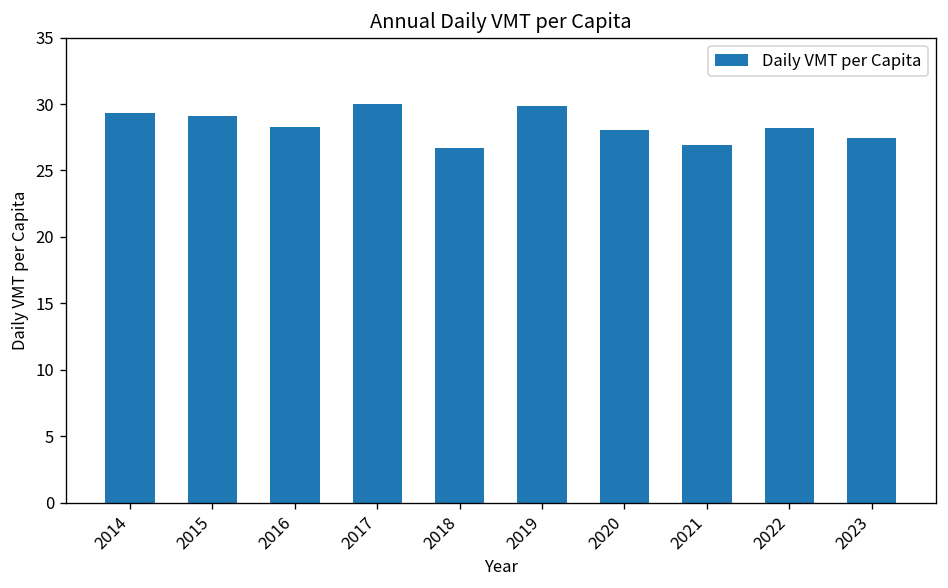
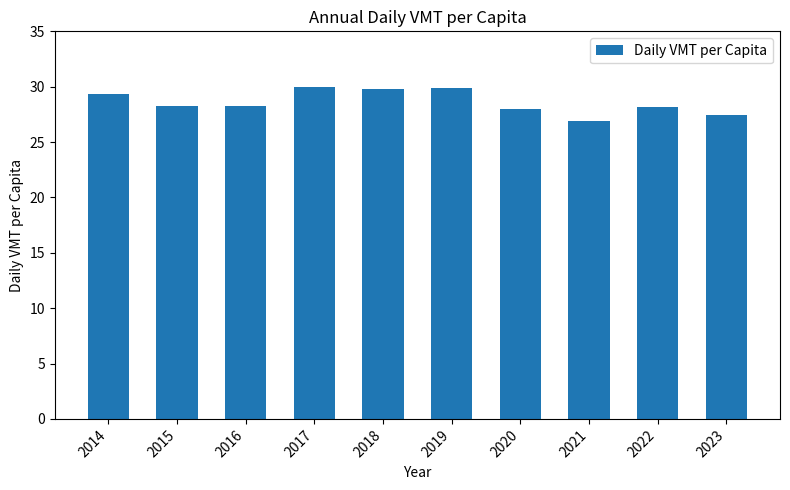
  {
    "2014": 29.3,
-   "2015": 29.1,
+   "2015": 28.3,
    "2016": 28.3,
    "2017": 30.0,
-   "2018": 26.7,
+   "2018": 29.8,
    "2019": 29.9,
    "2020": 28.0,
    "2021": 26.9,
    "2022": 28.2,
    "2023": 27.5
  }
